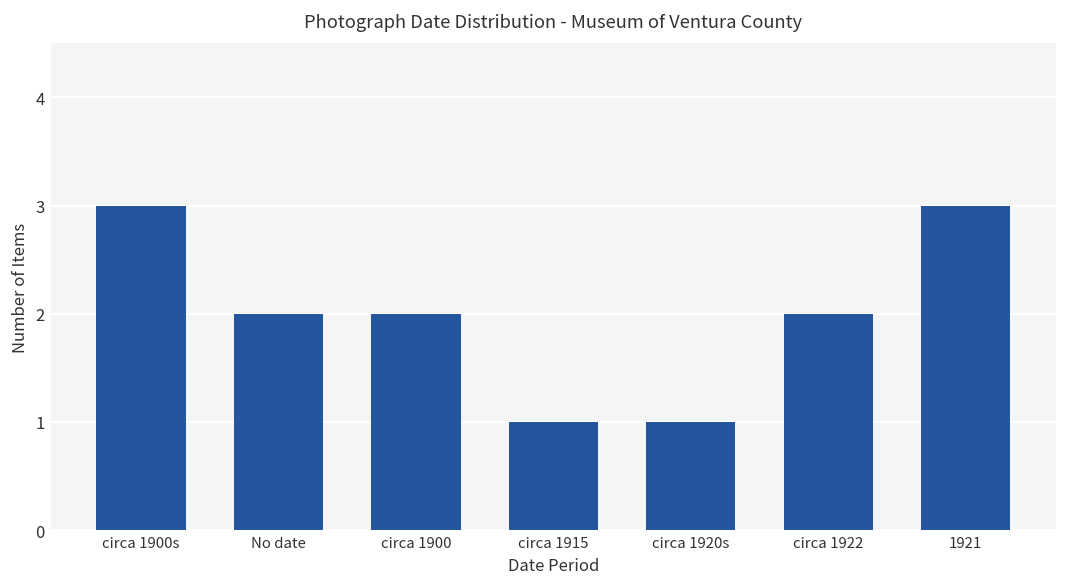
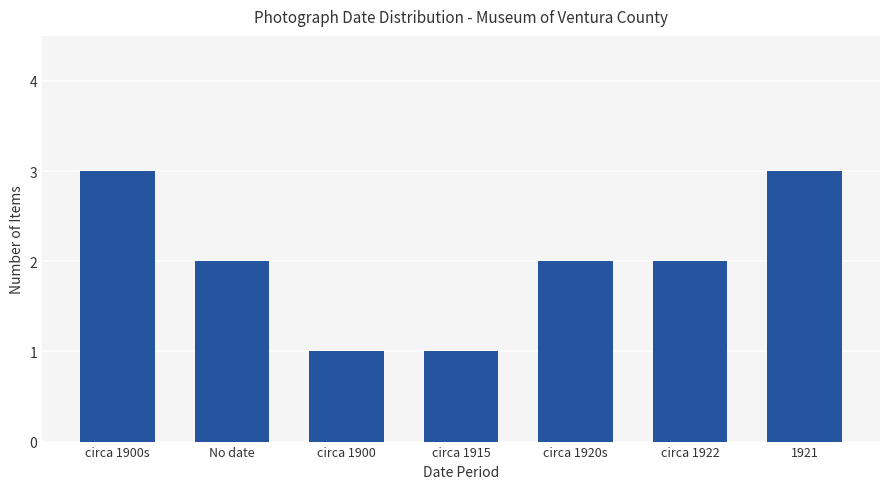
  {
    "circa 1900s": 3,
    "No date": 2,
-   "circa 1900": 2,
+   "circa 1900": 1,
    "circa 1915": 1,
-   "circa 1920s": 1,
+   "circa 1920s": 2,
    "circa 1922": 2,
    "1921": 3
  }
